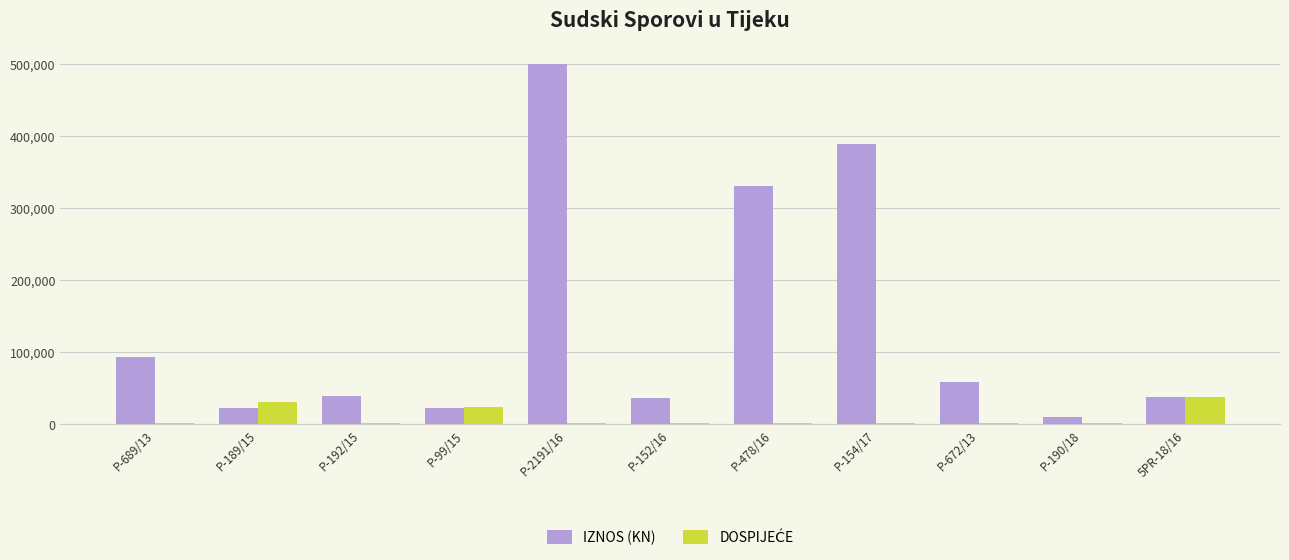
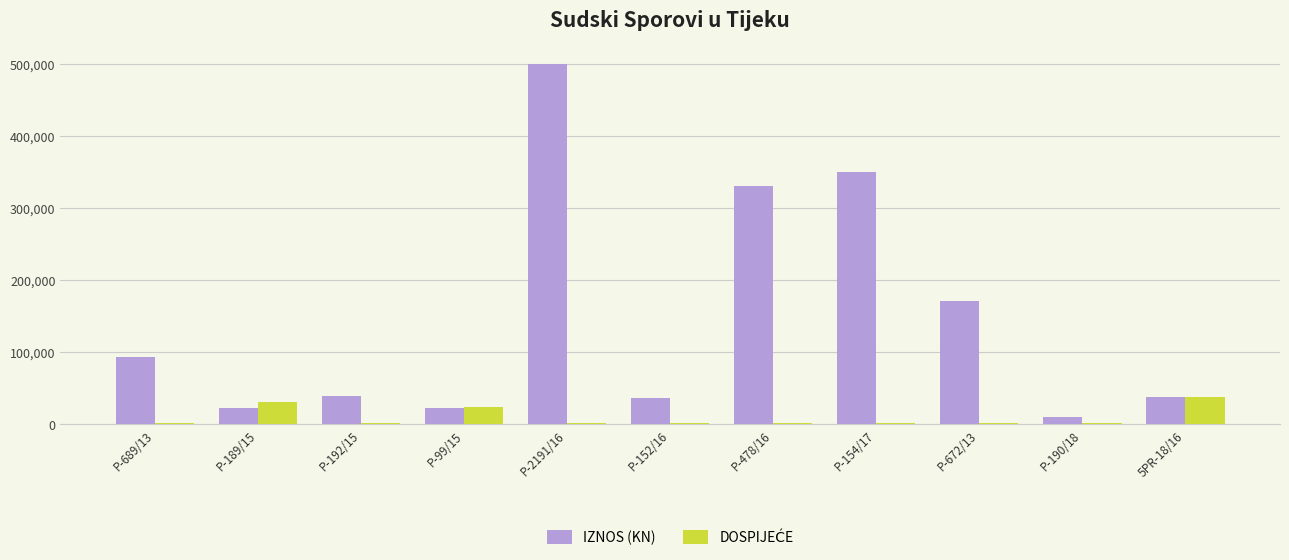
  {
    "IZNOS (KN)": {
      "P-689/13": "90,000",
      "P-189/15": "20,000",
      "P-192/15": "40,000",
      "P-99/15": "20,000",
      "P-2191/16": "500,000",
      "P-152/16": "40,000",
      "P-478/16": "330,000",
-     "P-154/17": "390,000",
-     "P-672/13": "60,000",
+     "P-154/17": "350,000",
+     "P-672/13": "170,000",
      "P-190/18": "10,000",
      "5PR-18/16": "40,000"
    },
    "DOSPIJEĆE": {
      "P-189/15": "30,000",
      "P-99/15": "20,000",
      "5PR-18/16": "40,000"
    }
  }
